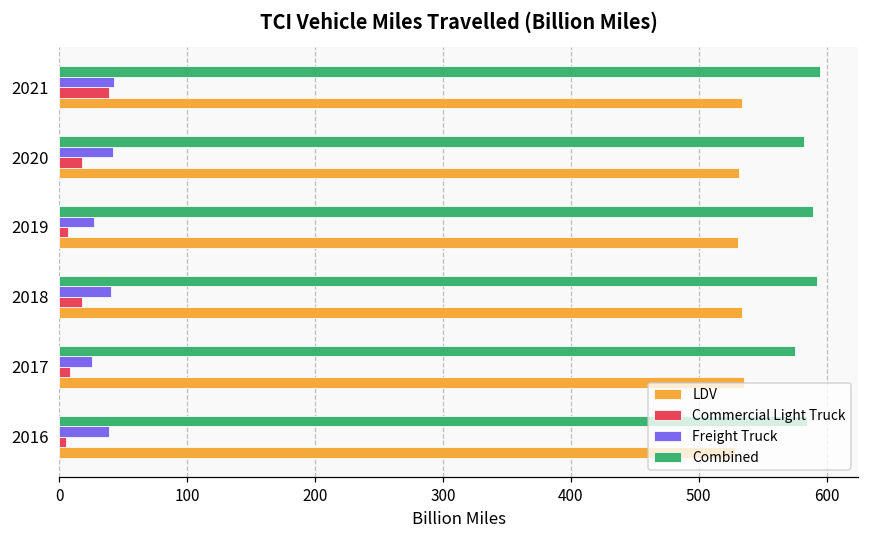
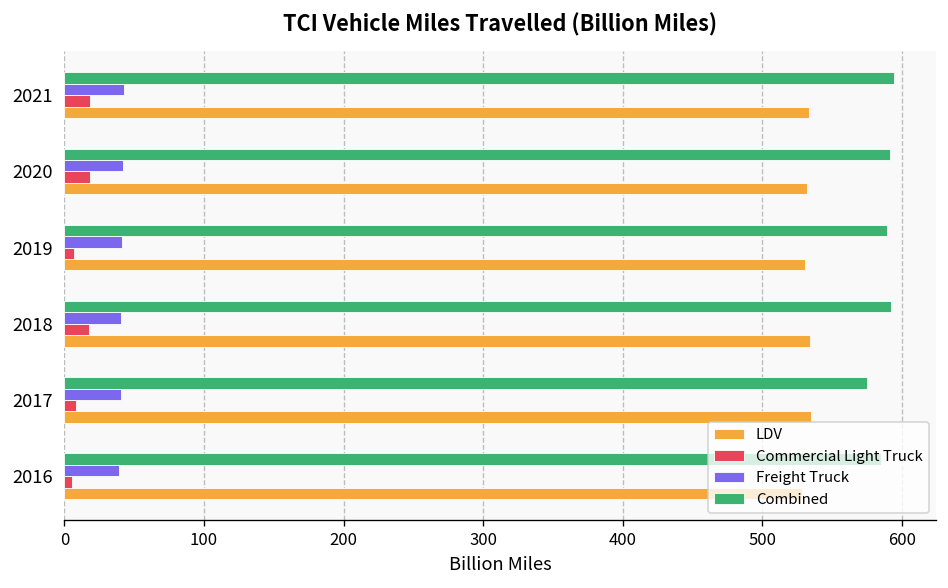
  {
    "LDV": {
      "2021": 534,
      "2020": 532,
      "2019": 531,
      "2018": 534
    },
    "Commercial Light Truck": {
-     "2021": 39,
+     "2021": 18,
      "2020": 18,
      "2019": 7,
      "2018": 18,
      "2017": 8,
      "2016": 5
    },
    "Freight Truck": {
      "2021": 43,
      "2020": 42,
-     "2019": 27,
+     "2019": 41,
      "2018": 41,
-     "2017": 26,
+     "2017": 40,
      "2016": 39
    },
    "Combined": {
      "2021": 595,
-     "2020": 582,
+     "2020": 591,
      "2019": 589,
      "2018": 592,
      "2017": 575
    }
  }
